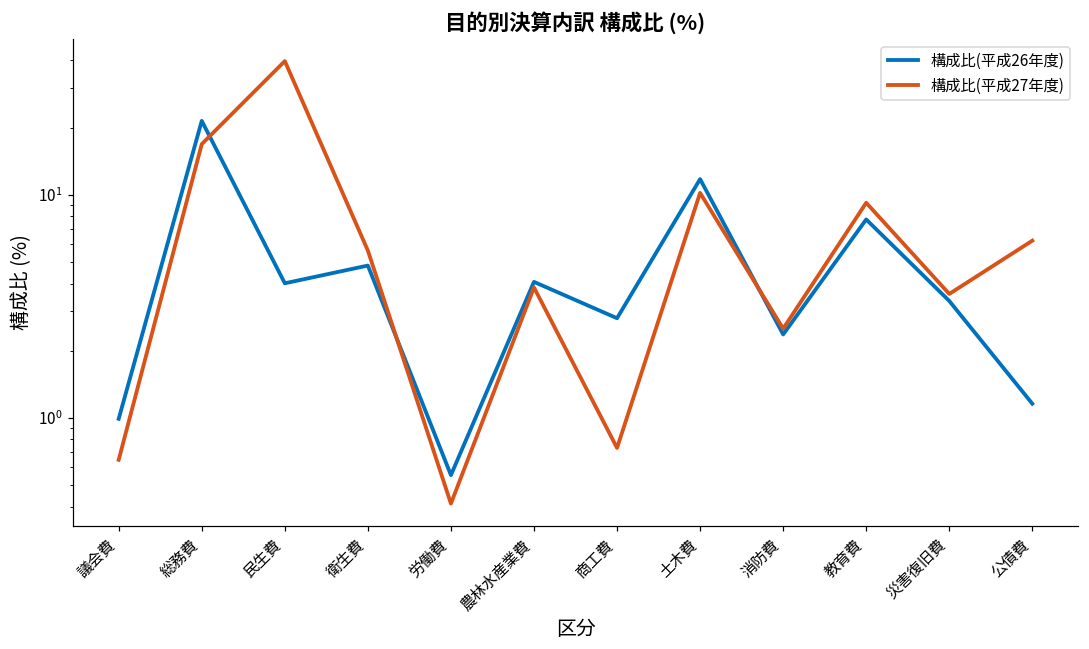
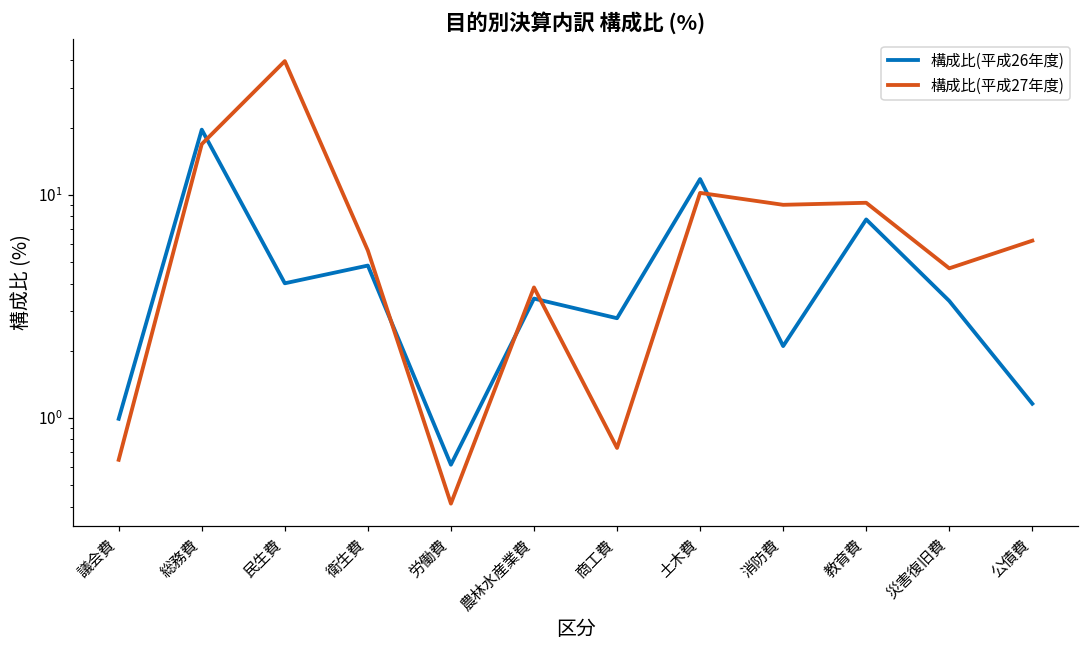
  {
    "構成比(平成26年度)": {
      "議会費": 1.0,
-     "総務費": 21,
+     "総務費": 20,
      "民生費": 4.0,
      "衛生費": 4.8,
-     "労働費": 0.55,
-     "農林水産業費": 4.1,
+     "労働費": 0.62,
+     "農林水産業費": 3.4,
      "商工費": 2.8,
      "土木費": 12,
-     "消防費": 2.4,
+     "消防費": 2.1,
      "教育費": 7.7,
      "災害復旧費": 3.3,
      "公債費": 1.2
    },
    "構成比(平成27年度)": {
      "議会費": 0.65,
      "総務費": 17,
      "民生費": 40,
      "衛生費": 5.6,
      "労働費": 0.41,
      "農林水産業費": 3.8,
      "商工費": 0.73,
      "土木費": 10,
-     "消防費": 2.5,
+     "消防費": 9,
      "教育費": 9,
-     "災害復旧費": 3.6,
+     "災害復旧費": 4.7,
      "公債費": 6.2
    }
  }
